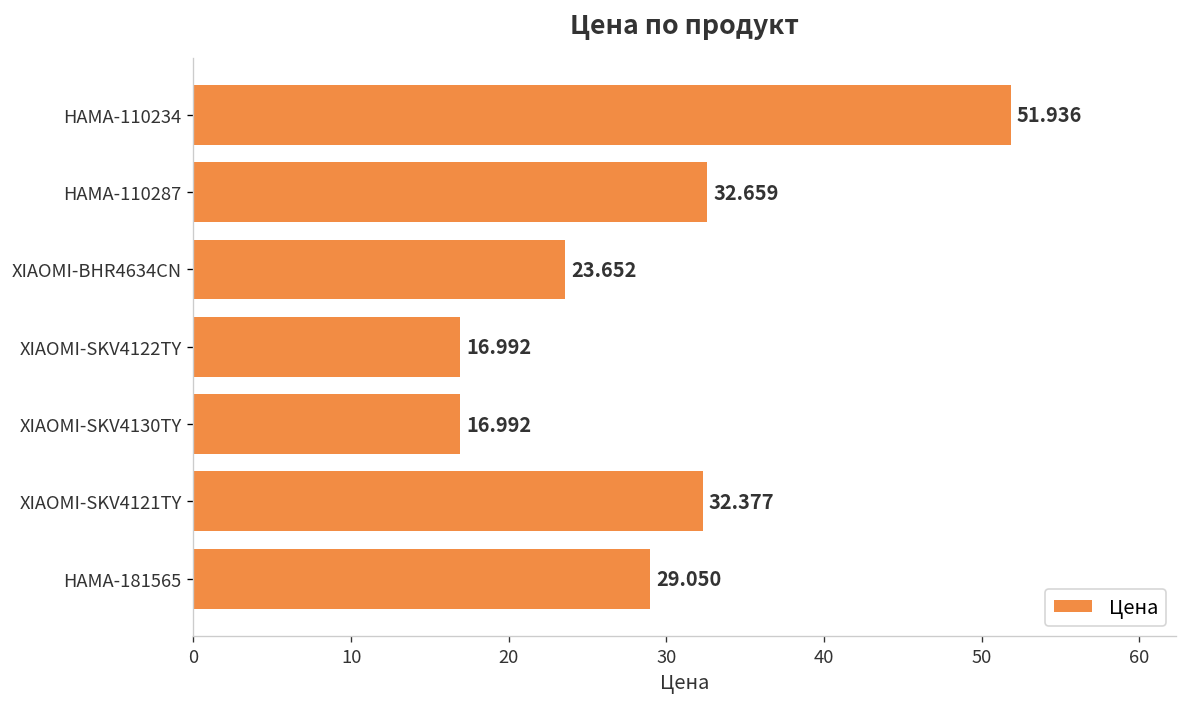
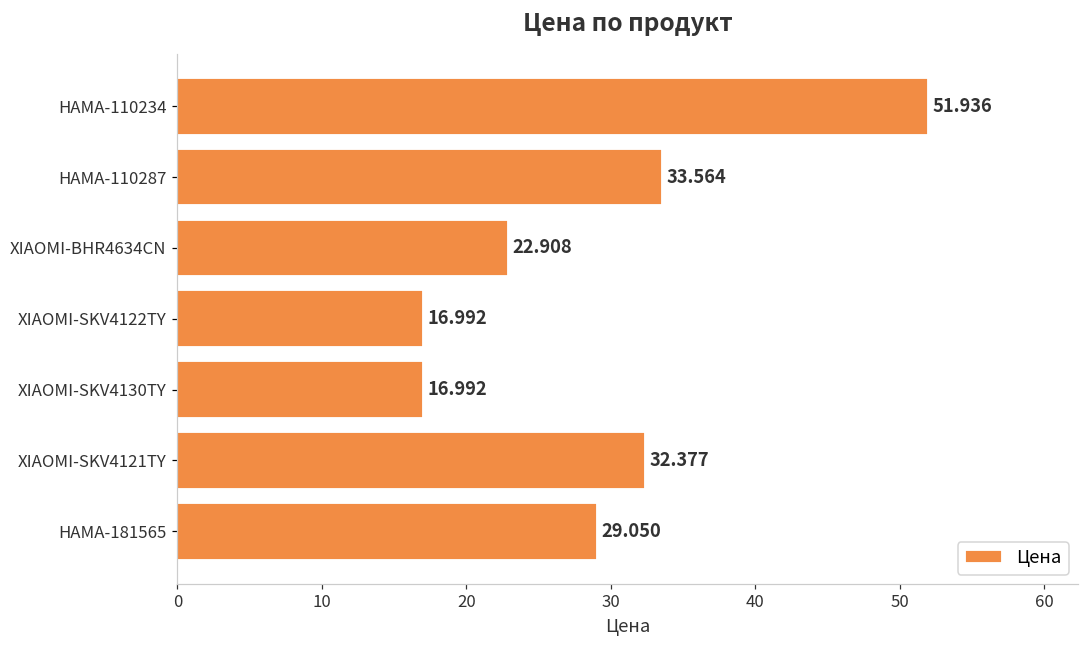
  {
    "HAMA-110234": 51.936,
-   "HAMA-110287": 32.659,
-   "XIAOMI-BHR4634CN": 23.652,
+   "HAMA-110287": 33.564,
+   "XIAOMI-BHR4634CN": 22.908,
    "XIAOMI-SKV4122TY": 16.992,
    "XIAOMI-SKV4130TY": 16.992,
    "XIAOMI-SKV4121TY": 32.377,
    "HAMA-181565": 29.050
  }
